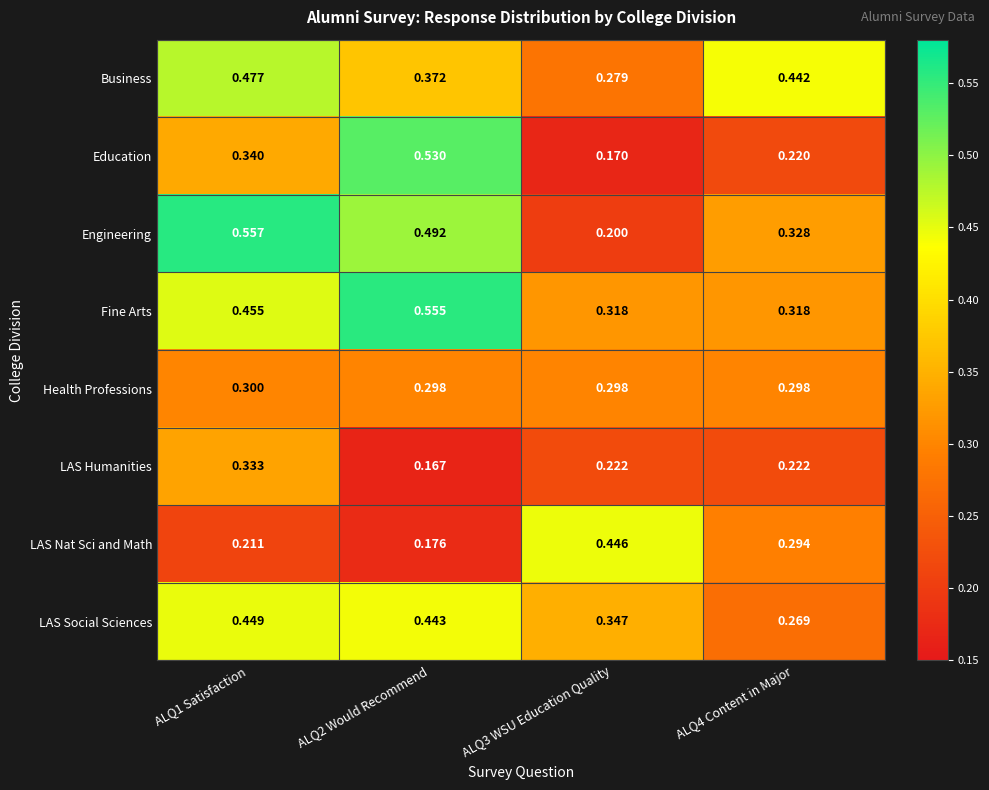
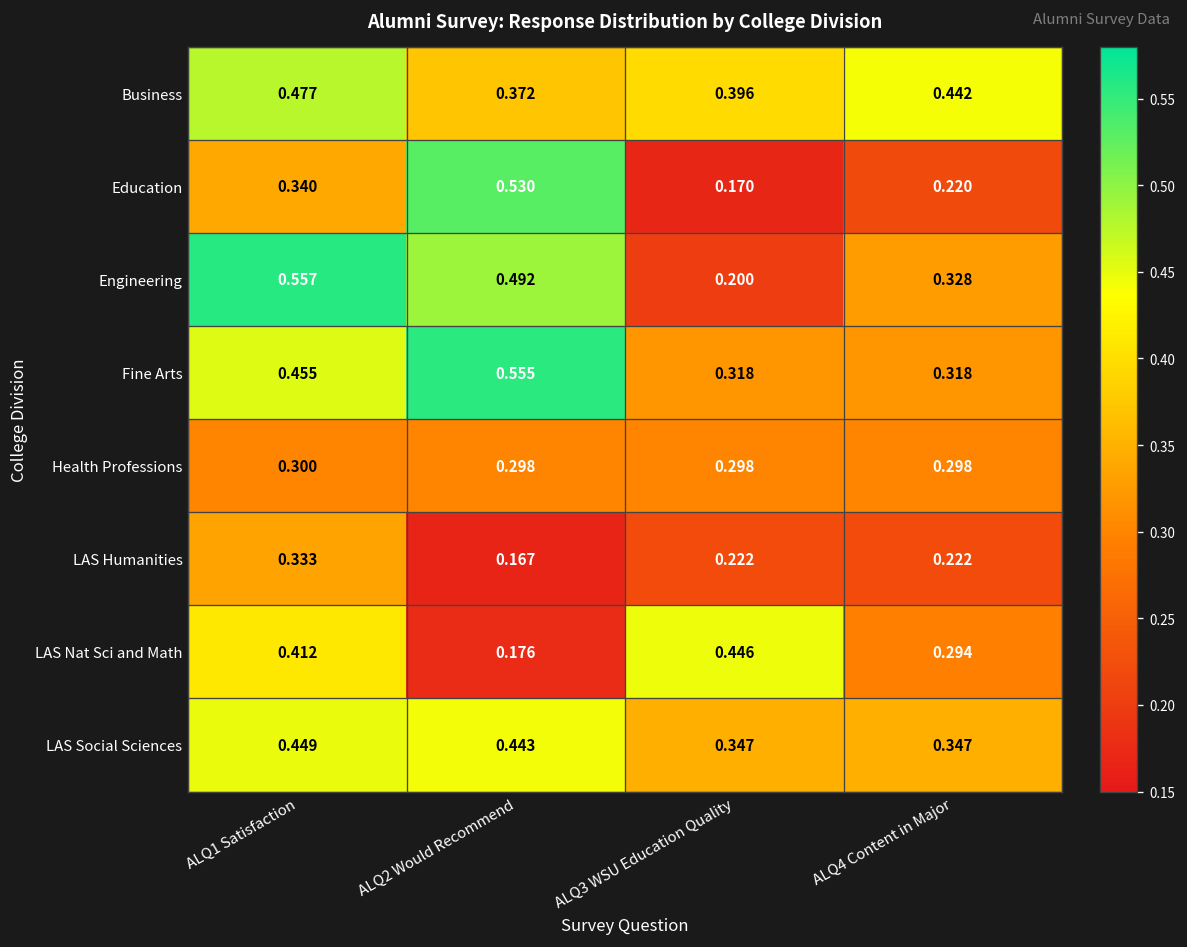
  {
    "Business": {
      "ALQ1 Satisfaction": 0.477,
      "ALQ2 Would Recommend": 0.372,
-     "ALQ3 WSU Education Quality": 0.279,
+     "ALQ3 WSU Education Quality": 0.396,
      "ALQ4 Content in Major": 0.442
    },
    "Education": {
      "ALQ1 Satisfaction": 0.340,
      "ALQ2 Would Recommend": 0.530,
      "ALQ3 WSU Education Quality": 0.170,
      "ALQ4 Content in Major": 0.220
    },
    "Engineering": {
      "ALQ1 Satisfaction": 0.557,
      "ALQ2 Would Recommend": 0.492,
      "ALQ3 WSU Education Quality": 0.200,
      "ALQ4 Content in Major": 0.328
    },
    "Fine Arts": {
      "ALQ1 Satisfaction": 0.455,
      "ALQ2 Would Recommend": 0.555,
      "ALQ3 WSU Education Quality": 0.318,
      "ALQ4 Content in Major": 0.318
    },
    "Health Professions": {
      "ALQ1 Satisfaction": 0.300,
      "ALQ2 Would Recommend": 0.298,
      "ALQ3 WSU Education Quality": 0.298,
      "ALQ4 Content in Major": 0.298
    },
    "LAS Humanities": {
      "ALQ1 Satisfaction": 0.333,
      "ALQ2 Would Recommend": 0.167,
      "ALQ3 WSU Education Quality": 0.222,
      "ALQ4 Content in Major": 0.222
    },
    "LAS Nat Sci and Math": {
-     "ALQ1 Satisfaction": 0.211,
+     "ALQ1 Satisfaction": 0.412,
      "ALQ2 Would Recommend": 0.176,
      "ALQ3 WSU Education Quality": 0.446,
      "ALQ4 Content in Major": 0.294
    },
    "LAS Social Sciences": {
      "ALQ1 Satisfaction": 0.449,
      "ALQ2 Would Recommend": 0.443,
      "ALQ3 WSU Education Quality": 0.347,
-     "ALQ4 Content in Major": 0.269
+     "ALQ4 Content in Major": 0.347
    }
  }
